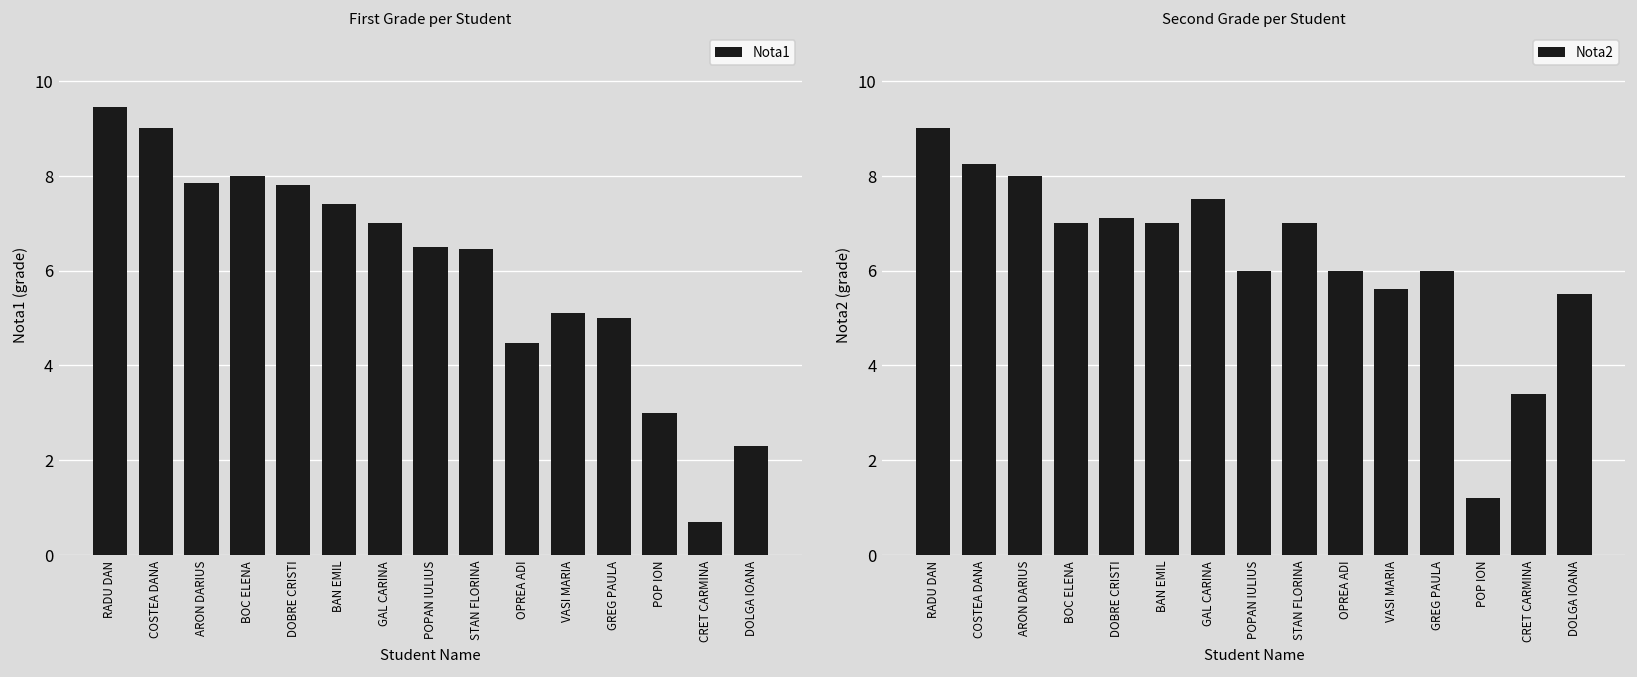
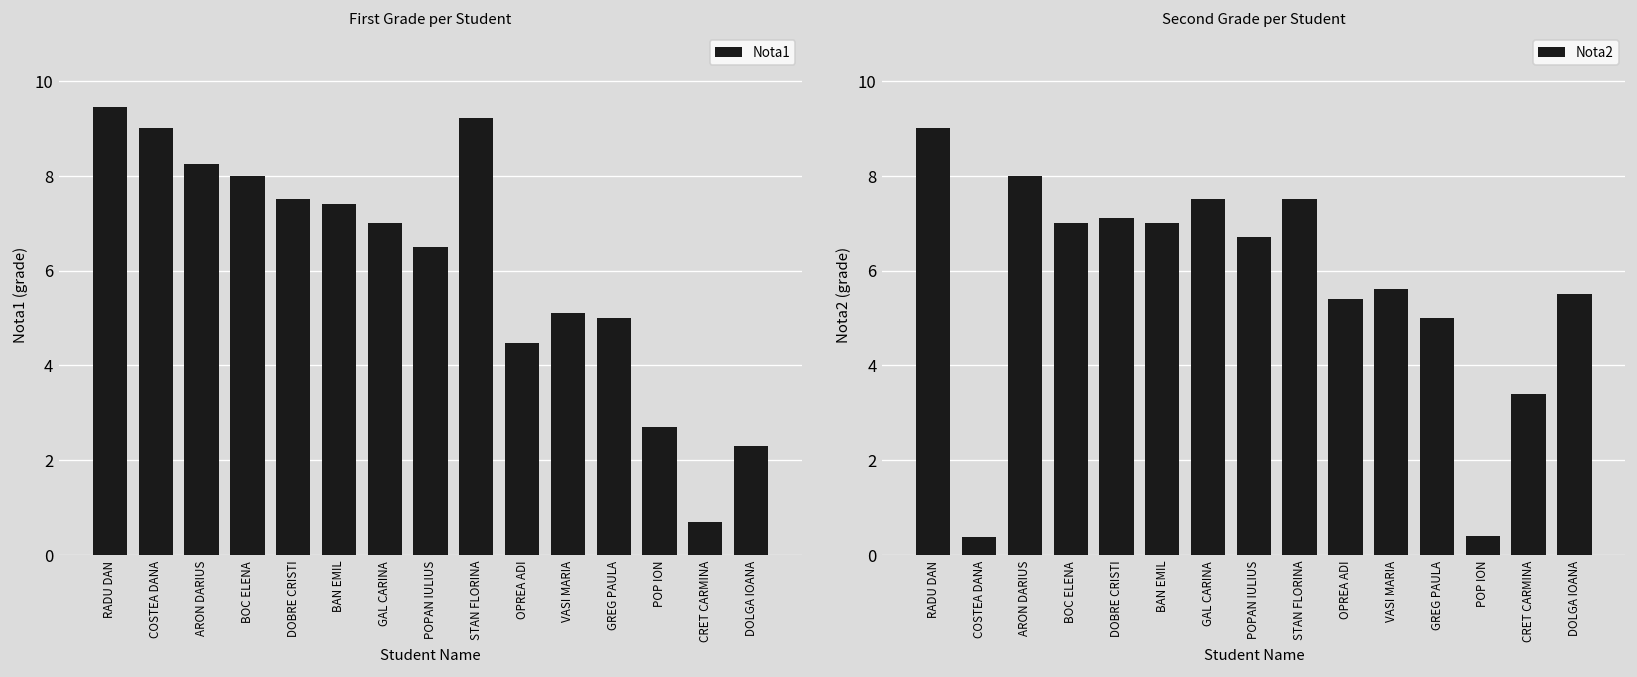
  {
    "First Grade per Student": {
      "RADU DAN": 9.5,
      "COSTEA DANA": 9.0,
-     "ARON DARIUS": 7.8,
+     "ARON DARIUS": 8.3,
      "BOC ELENA": 8.0,
-     "DOBRE CRISTI": 7.8,
+     "DOBRE CRISTI": 7.5,
      "BAN EMIL": 7.4,
      "GAL CARINA": 7.0,
      "POPAN IULIUS": 6.5,
-     "STAN FLORINA": 6.5,
+     "STAN FLORINA": 9.2,
      "OPREA ADI": 4.5,
      "VASI MARIA": 5.1,
      "GREG PAULA": 5.0,
-     "POP ION": 3.0,
+     "POP ION": 2.7,
      "CRET CARMINA": 0.7,
      "DOLGA IOANA": 2.3
    },
    "Second Grade per Student": {
      "RADU DAN": 9.0,
-     "COSTEA DANA": 8.3,
+     "COSTEA DANA": 0.4,
      "ARON DARIUS": 8.0,
      "BOC ELENA": 7.0,
      "DOBRE CRISTI": 7.1,
      "BAN EMIL": 7.0,
      "GAL CARINA": 7.5,
-     "POPAN IULIUS": 6.0,
-     "STAN FLORINA": 7.0,
-     "OPREA ADI": 6.0,
+     "POPAN IULIUS": 6.7,
+     "STAN FLORINA": 7.5,
+     "OPREA ADI": 5.4,
      "VASI MARIA": 5.6,
-     "GREG PAULA": 6,
-     "POP ION": 1.2,
+     "GREG PAULA": 5,
+     "POP ION": 0.4,
      "CRET CARMINA": 3.4,
      "DOLGA IOANA": 5.5
    }
  }
